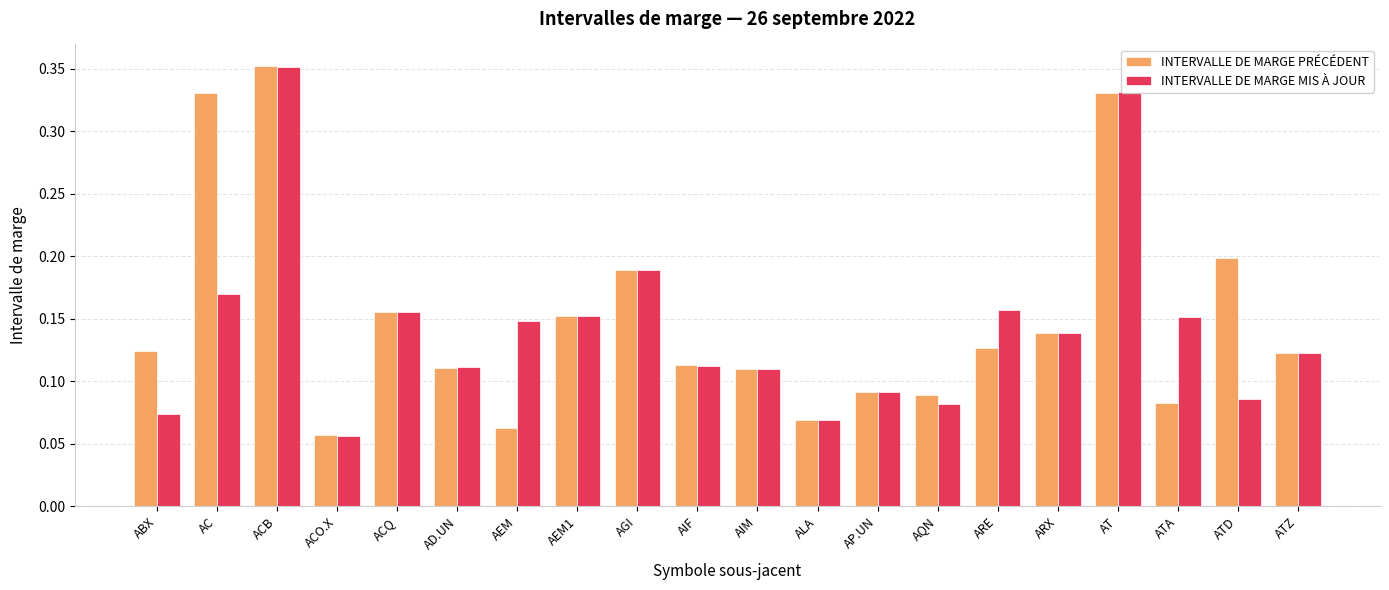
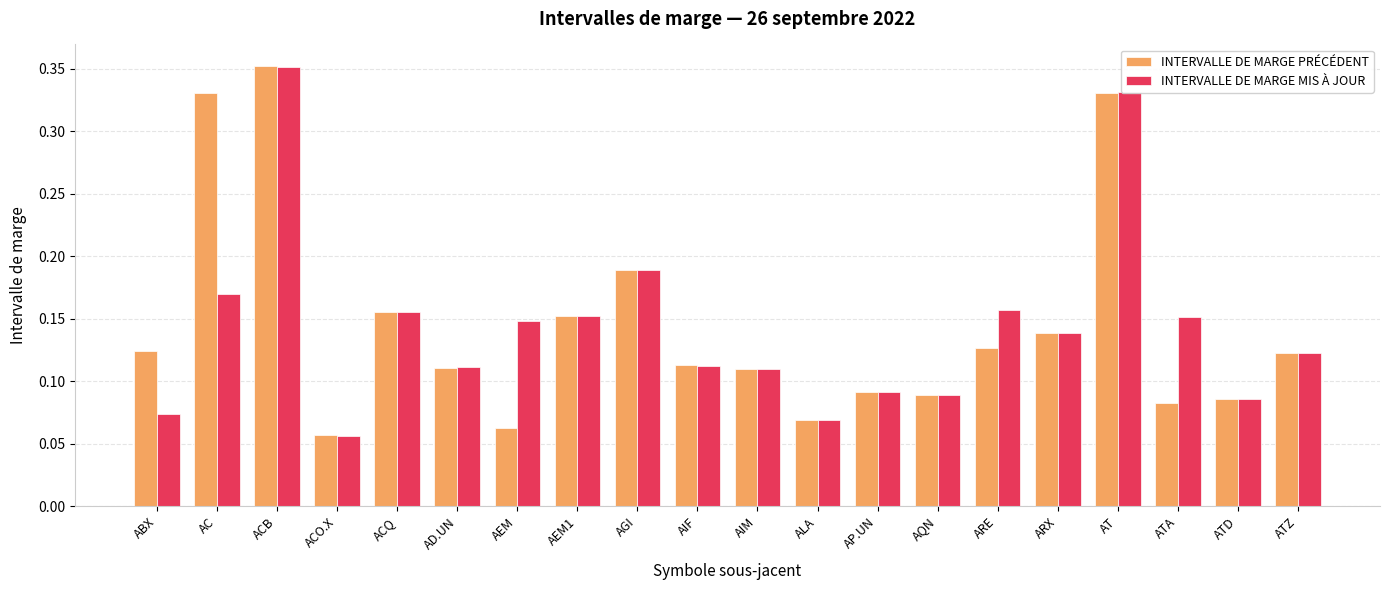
  {
    "INTERVALLE DE MARGE PRÉCÉDENT": {
      "ABX": 0.124,
      "AC": 0.331,
      "ACB": 0.352,
      "ACO.X": 0.057,
      "ACQ": 0.155,
      "AD.UN": 0.110,
      "AEM": 0.063,
      "AEM1": 0.152,
      "AGI": 0.189,
      "AIF": 0.113,
      "AIM": 0.110,
      "ALA": 0.069,
      "AP.UN": 0.091,
      "AQN": 0.089,
      "ARE": 0.127,
      "ARX": 0.138,
      "AT": 0.331,
      "ATA": 0.082,
-     "ATD": 0.199,
+     "ATD": 0.085,
      "ATZ": 0.123
    },
    "INTERVALLE DE MARGE MIS À JOUR": {
      "ABX": 0.074,
      "AC": 0.170,
      "ACB": 0.351,
      "ACO.X": 0.057,
      "ACQ": 0.156,
      "AD.UN": 0.111,
      "AEM": 0.149,
      "AEM1": 0.152,
      "AGI": 0.189,
      "AIF": 0.112,
      "AIM": 0.110,
      "ALA": 0.069,
      "AP.UN": 0.091,
-     "AQN": 0.082,
+     "AQN": 0.089,
      "ARE": 0.157,
      "ARX": 0.138,
      "ATA": 0.151,
      "ATD": 0.086,
      "ATZ": 0.123
    }
  }
